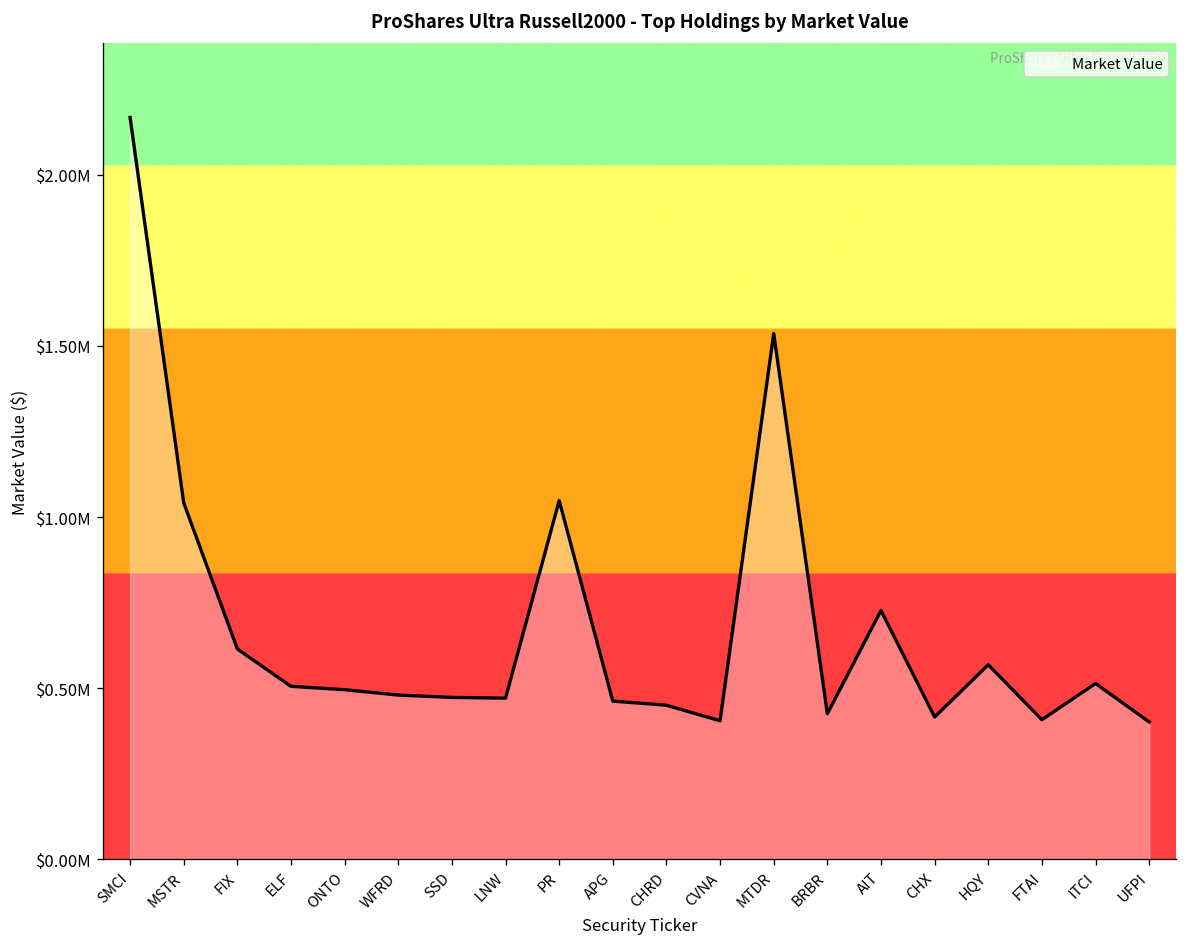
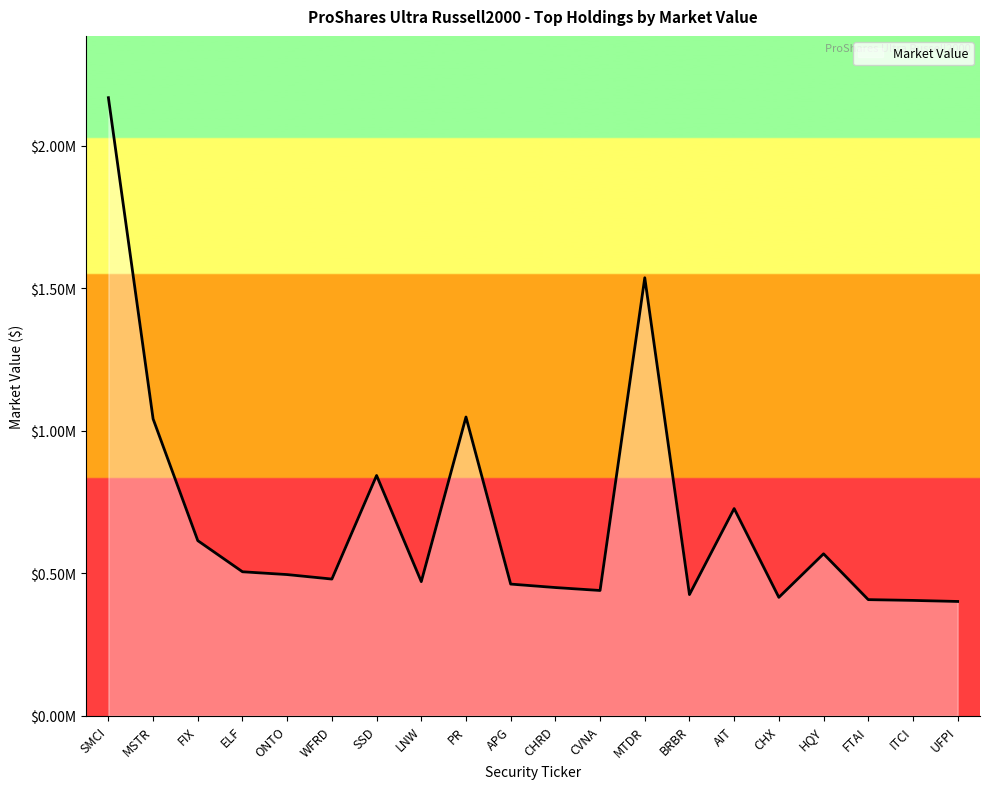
  {
    "SMCI": "$2170000",
    "MSTR": "$1040000",
    "FIX": "$610000",
    "ELF": "$510000",
    "ONTO": "$500000",
    "WFRD": "$480000",
-   "SSD": "$470000",
+   "SSD": "$840000",
    "LNW": "$470000",
    "PR": "$1050000",
    "APG": "$460000",
    "CHRD": "$450000",
-   "CVNA": "$400000",
+   "CVNA": "$440000",
    "MTDR": "$1540000",
    "BRBR": "$430000",
    "AIT": "$730000",
    "CHX": "$420000",
    "HQY": "$570000",
    "FTAI": "$410000",
-   "ITCI": "$510000",
+   "ITCI": "$400000",
    "UFPI": "$400000"
  }
